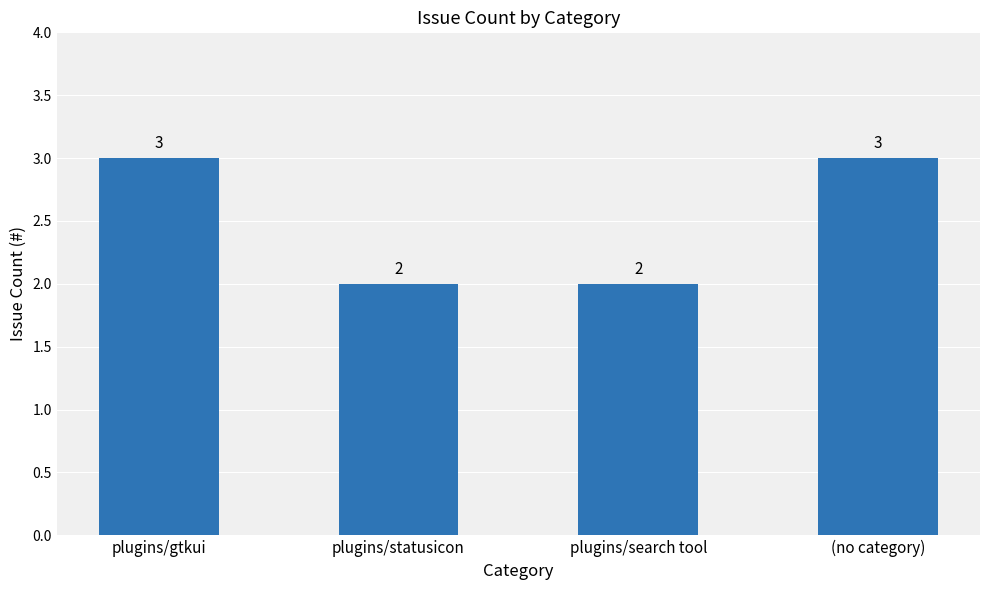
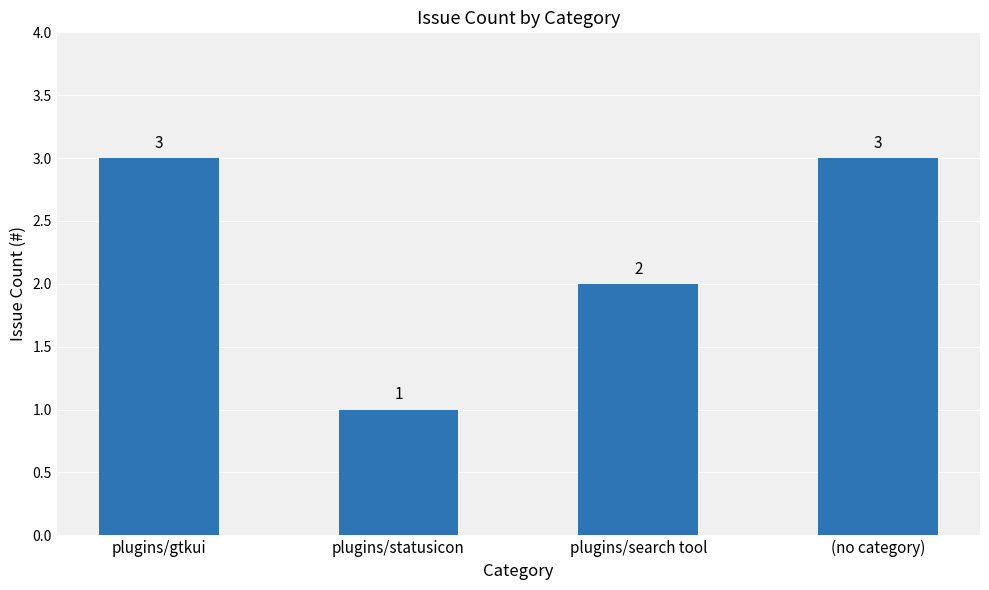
  {
    "plugins/gtkui": 3,
-   "plugins/statusicon": 2,
+   "plugins/statusicon": 1,
    "plugins/search tool": 2,
    "(no category)": 3
  }
